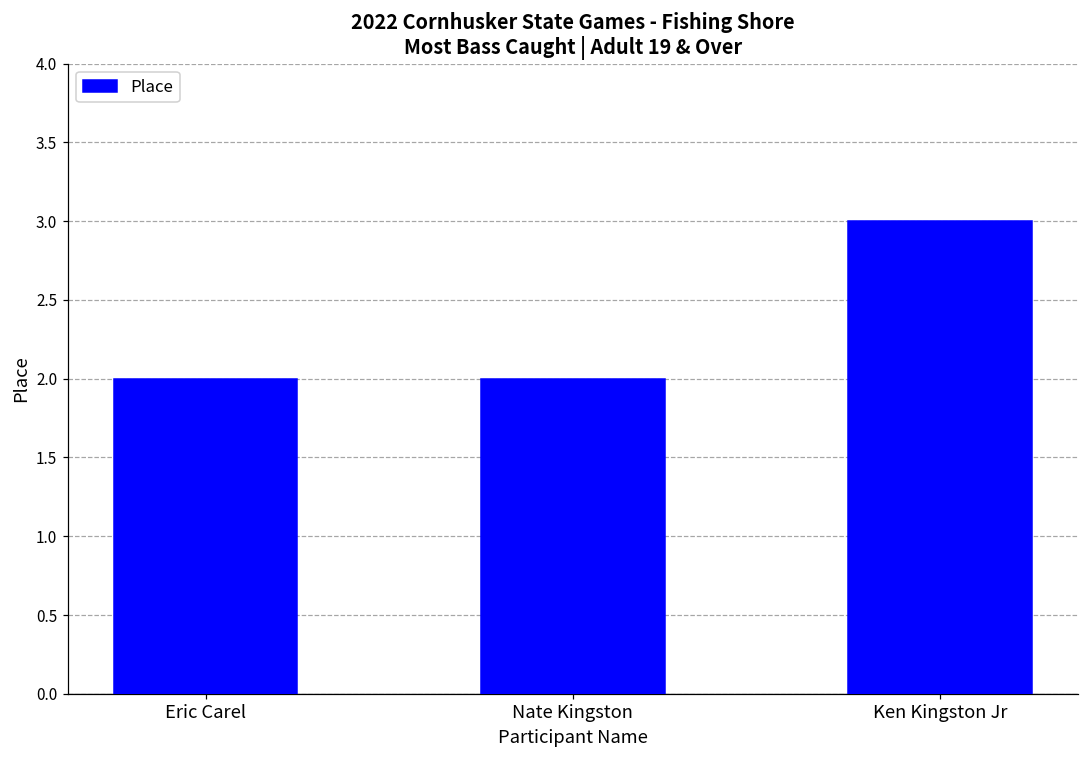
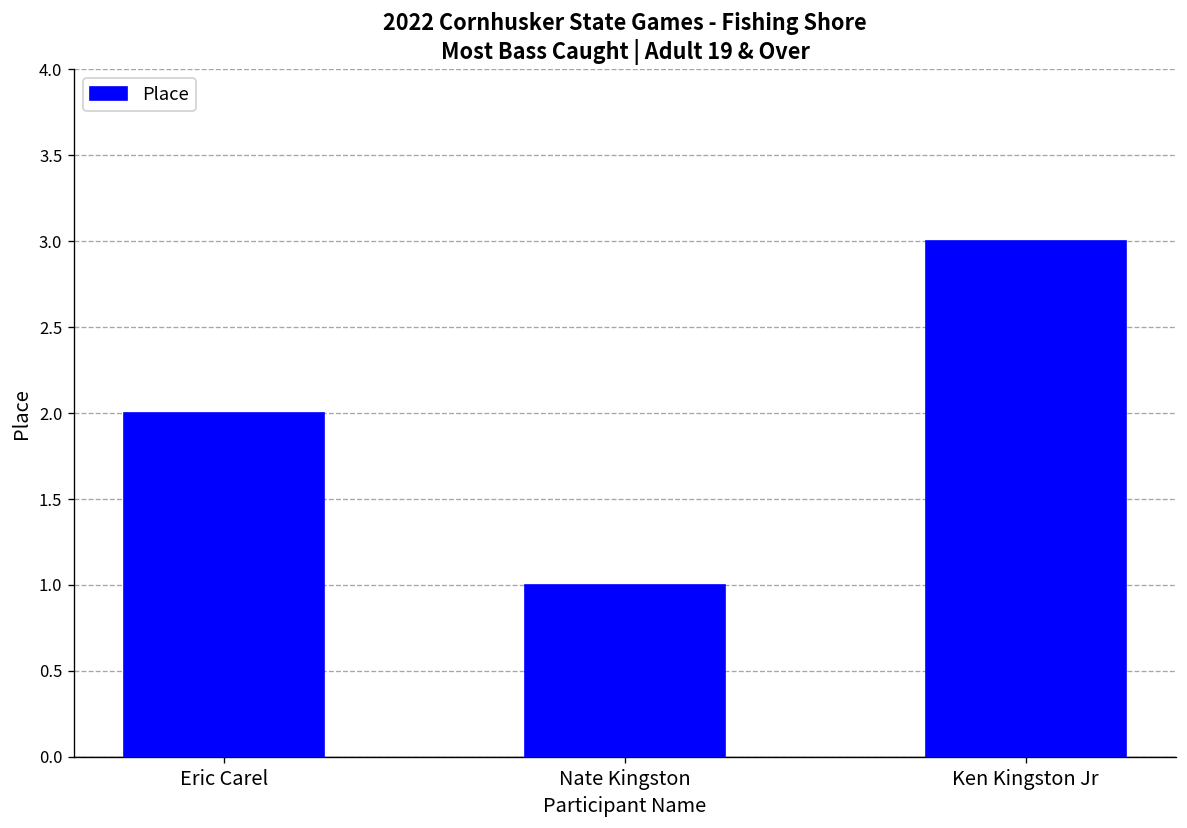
  {
    "Eric Carel": 2,
-   "Nate Kingston": 2,
+   "Nate Kingston": 1,
    "Ken Kingston Jr": 3
  }
